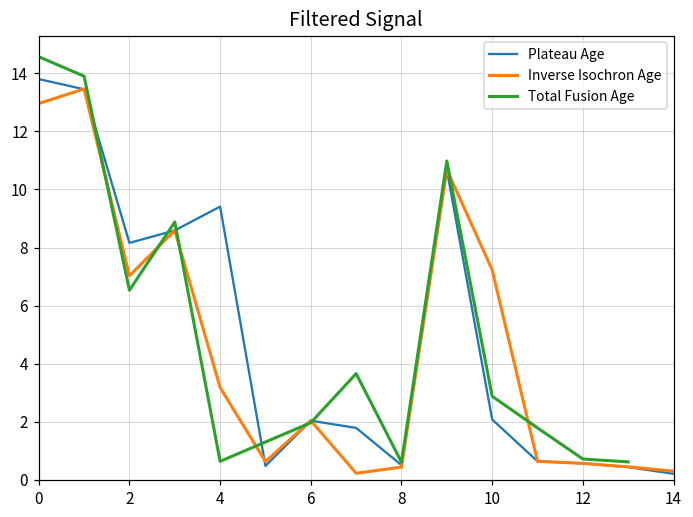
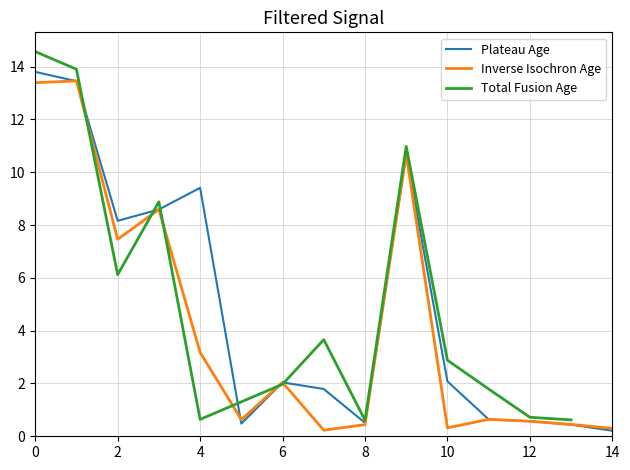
  {
    "Plateau Age": {
      "0": 13.8,
      "2": 8.2,
      "4": 9.4,
      "10": 2.1
    },
    "Inverse Isochron Age": {
-     "0": 13.0,
-     "2": 7.0,
+     "0": 13.4,
+     "2": 7.5,
      "4": 3.2,
-     "10": 7.2
+     "10": 0.3
    },
    "Total Fusion Age": {
      "0": 14.6,
-     "2": 6.5,
+     "2": 6.1,
      "4": 0.6,
      "8": 0.6,
      "10": 2.9,
      "12": 0.7
    }
  }
